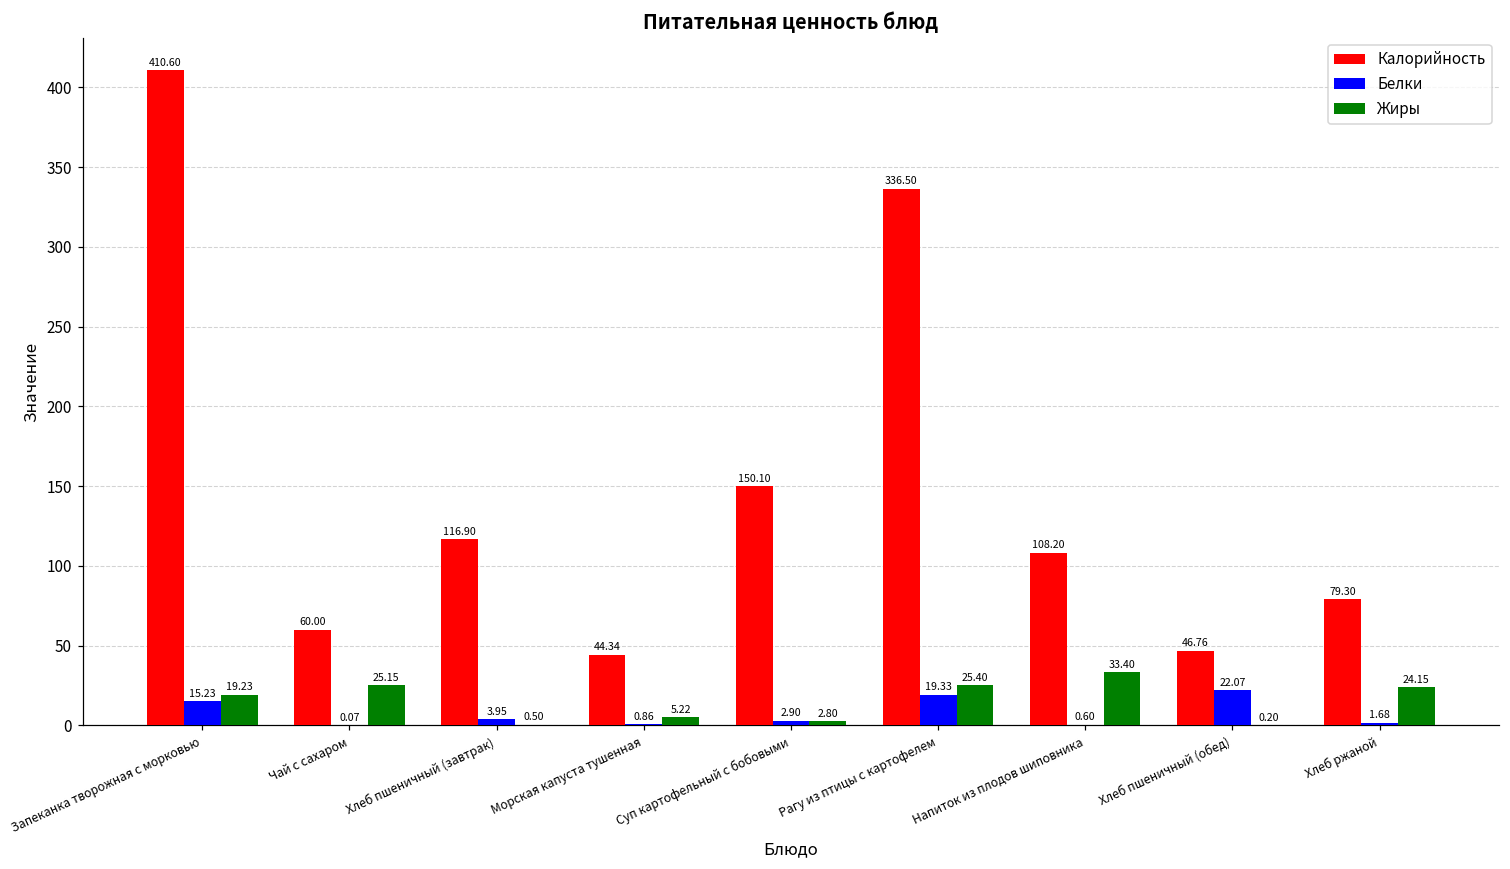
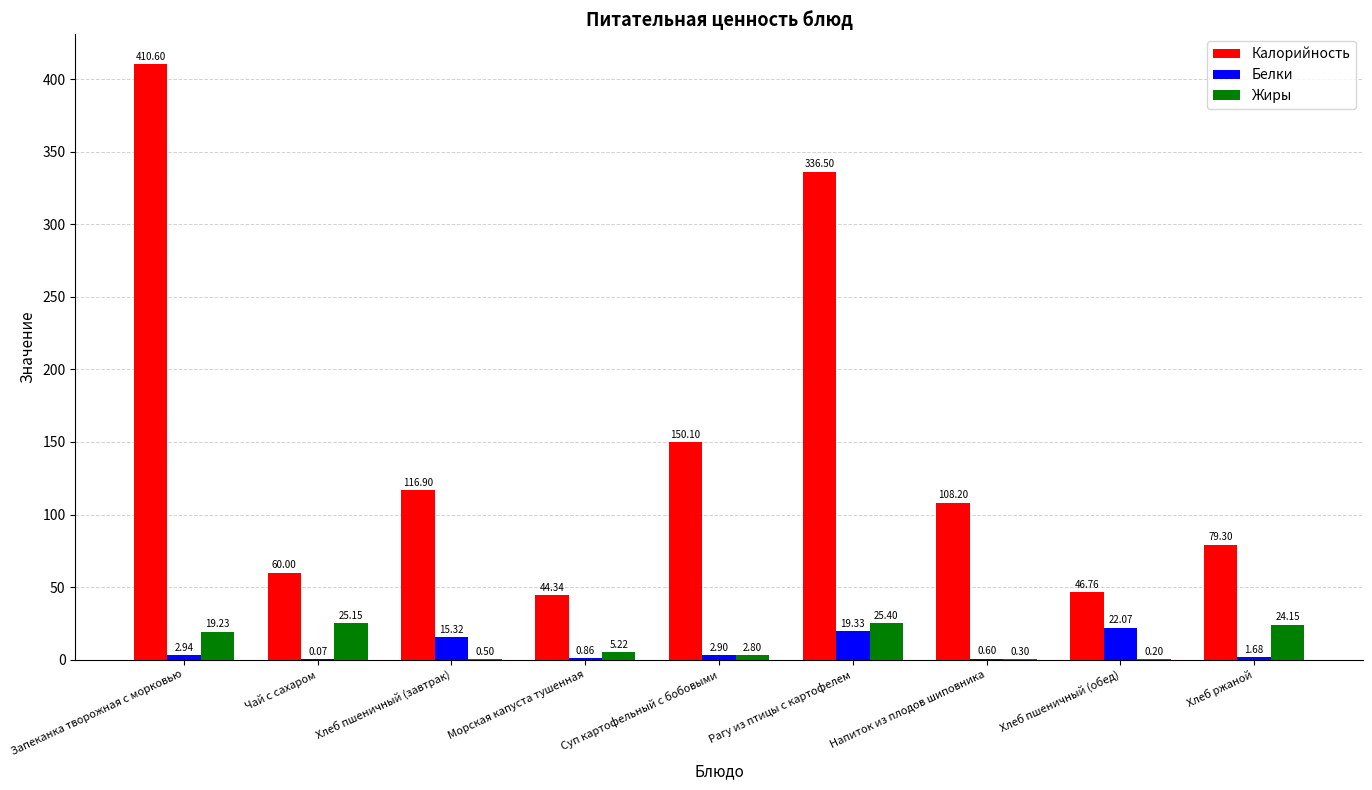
  {
    "Калорийность": {
      "Запеканка творожная с морковью": 410.60,
      "Чай с сахаром": 60.00,
      "Хлеб пшеничный (завтрак)": 116.90,
      "Морская капуста тушенная": 44.34,
      "Суп картофельный с бобовыми": 150.10,
      "Рагу из птицы с картофелем": 336.50,
      "Напиток из плодов шиповника": 108.20,
      "Хлеб пшеничный (обед)": 46.76,
      "Хлеб ржаной": 79.30
    },
    "Белки": {
-     "Запеканка творожная с морковью": 15.23,
+     "Запеканка творожная с морковью": 2.94,
      "Чай с сахаром": 0.07,
-     "Хлеб пшеничный (завтрак)": 3.95,
+     "Хлеб пшеничный (завтрак)": 15.32,
      "Морская капуста тушенная": 0.86,
      "Суп картофельный с бобовыми": 2.90,
      "Рагу из птицы с картофелем": 19.33,
      "Напиток из плодов шиповника": 0.60,
      "Хлеб пшеничный (обед)": 22.07,
      "Хлеб ржаной": 1.68
    },
    "Жиры": {
      "Запеканка творожная с морковью": 19.23,
      "Чай с сахаром": 25.15,
      "Хлеб пшеничный (завтрак)": 0.50,
      "Морская капуста тушенная": 5.22,
      "Суп картофельный с бобовыми": 2.80,
      "Рагу из птицы с картофелем": 25.40,
-     "Напиток из плодов шиповника": 33.40,
+     "Напиток из плодов шиповника": 0.30,
      "Хлеб пшеничный (обед)": 0.20,
      "Хлеб ржаной": 24.15
    }
  }
